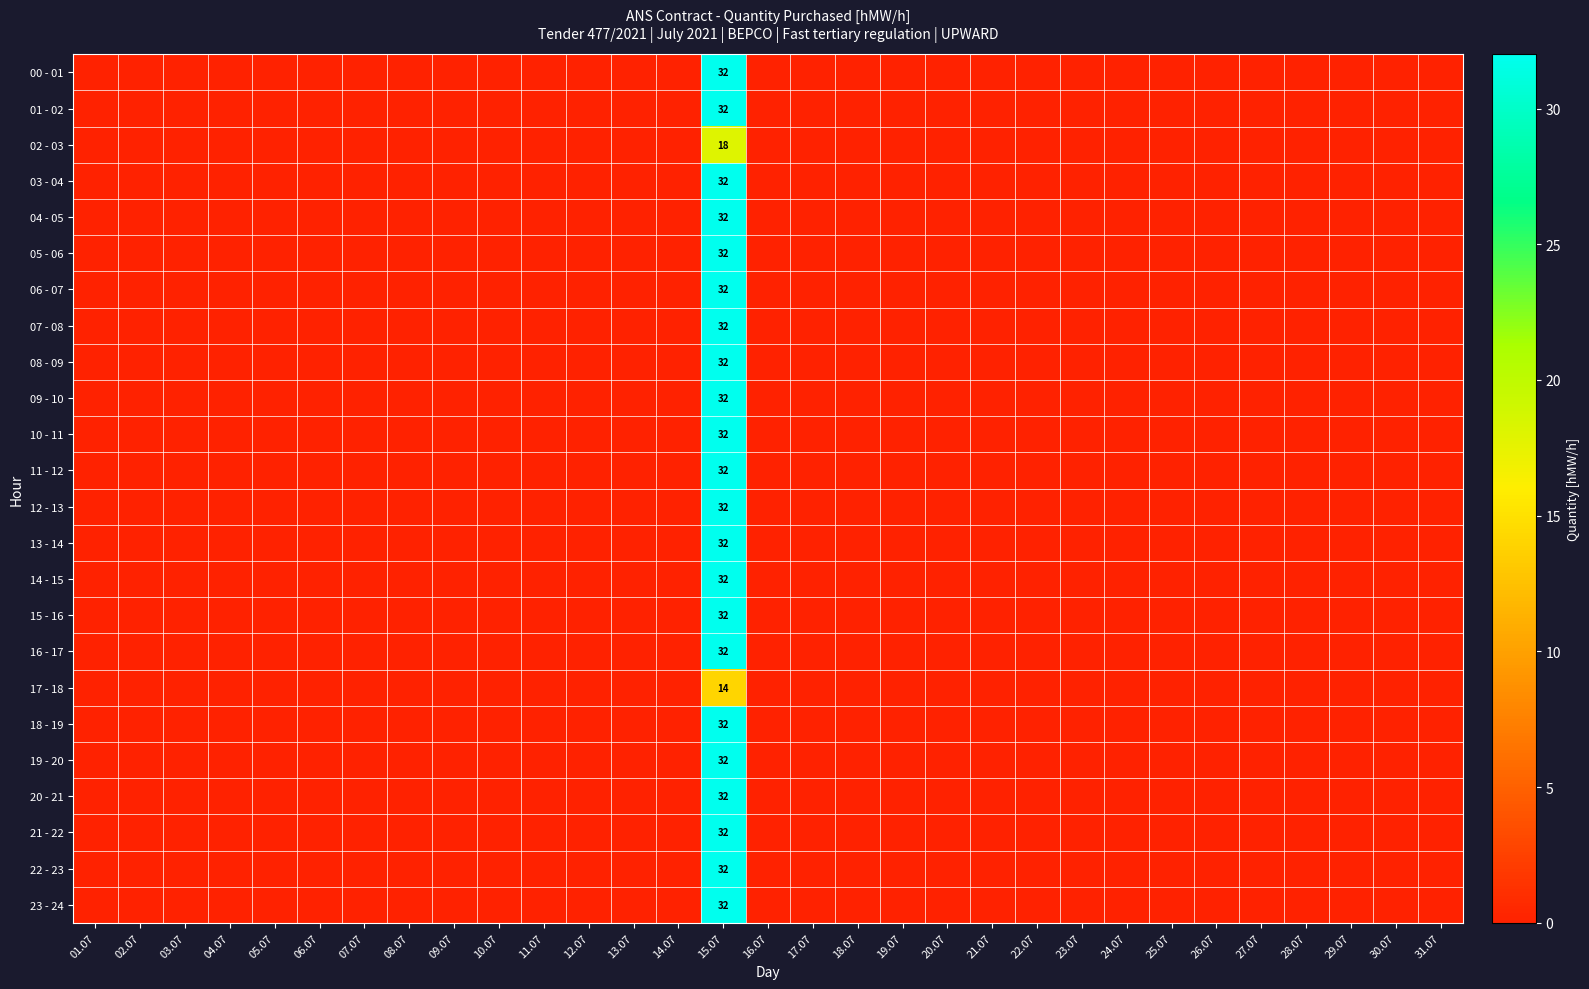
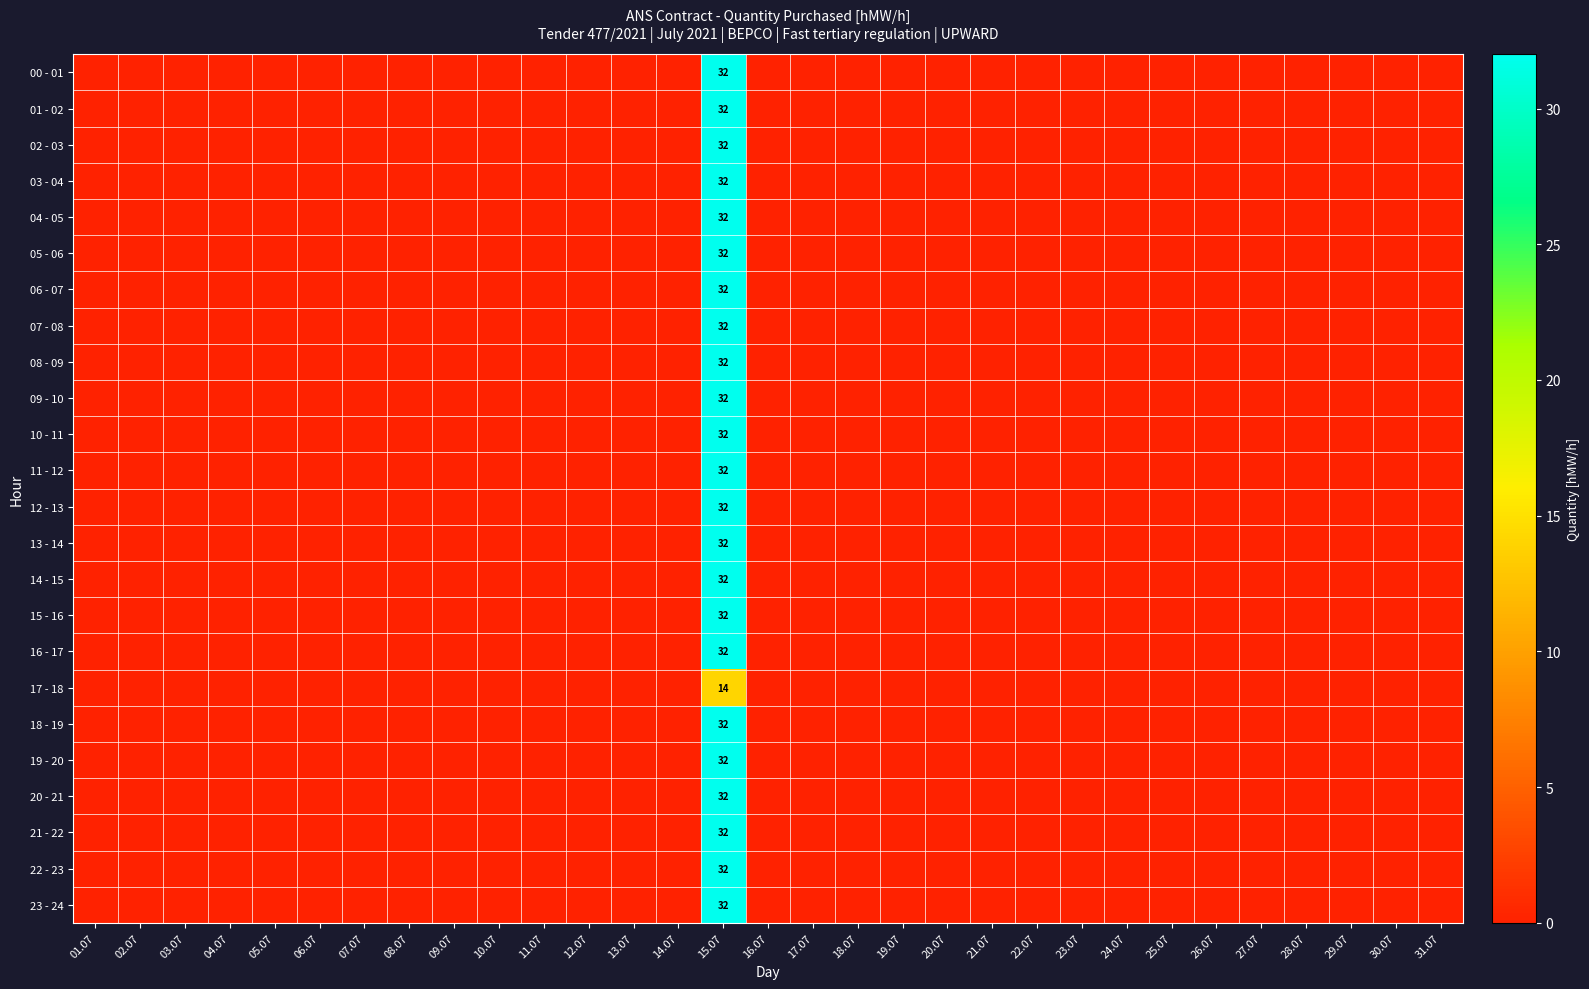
  {
    "00 - 01": {
      "15.07": 32
    },
    "01 - 02": {
      "15.07": 32
    },
    "02 - 03": {
-     "15.07": 18
+     "15.07": 32
    },
    "03 - 04": {
      "15.07": 32
    },
    "04 - 05": {
      "15.07": 32
    },
    "05 - 06": {
      "15.07": 32
    },
    "06 - 07": {
      "15.07": 32
    },
    "07 - 08": {
      "15.07": 32
    },
    "08 - 09": {
      "15.07": 32
    },
    "09 - 10": {
      "15.07": 32
    },
    "10 - 11": {
      "15.07": 32
    },
    "11 - 12": {
      "15.07": 32
    },
    "12 - 13": {
      "15.07": 32
    },
    "13 - 14": {
      "15.07": 32
    },
    "14 - 15": {
      "15.07": 32
    },
    "15 - 16": {
      "15.07": 32
    },
    "16 - 17": {
      "15.07": 32
    },
    "17 - 18": {
      "15.07": 14
    },
    "18 - 19": {
      "15.07": 32
    },
    "19 - 20": {
      "15.07": 32
    },
    "20 - 21": {
      "15.07": 32
    },
    "21 - 22": {
      "15.07": 32
    },
    "22 - 23": {
      "15.07": 32
    },
    "23 - 24": {
      "15.07": 32
    }
  }
